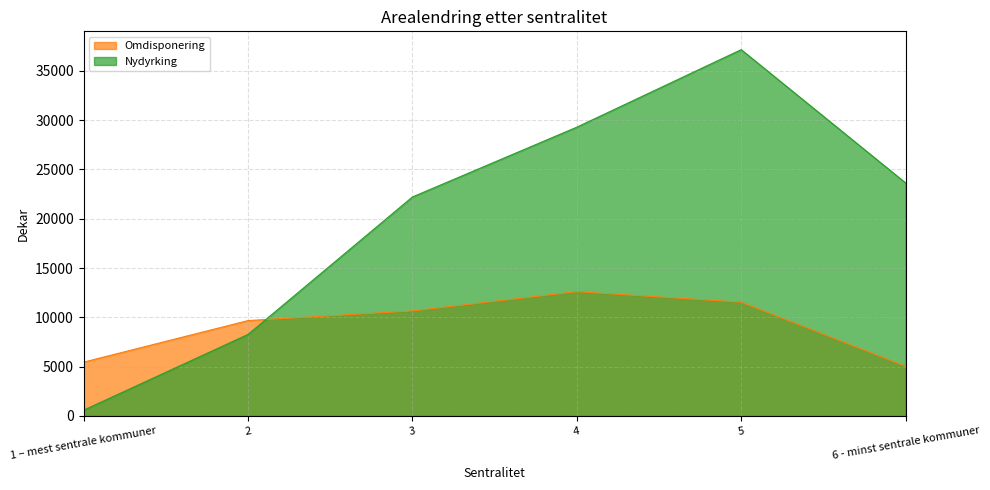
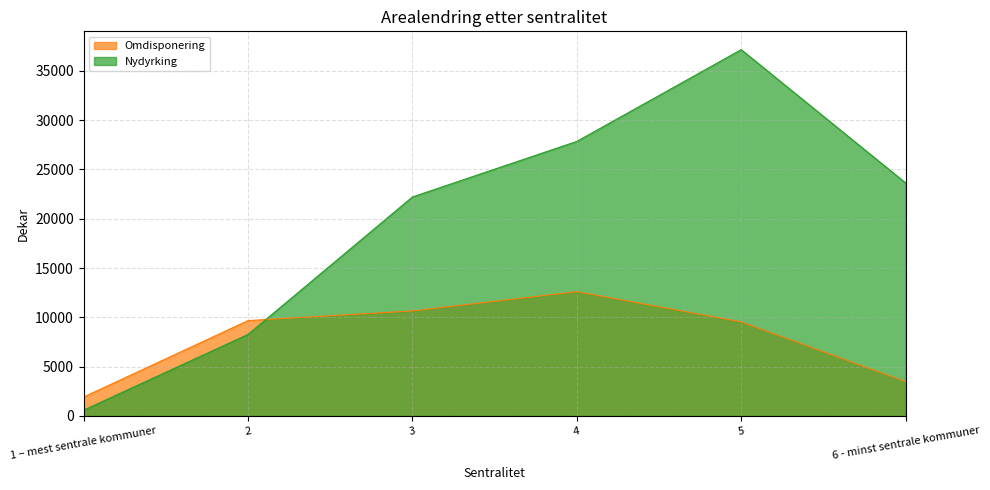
  {
    "Omdisponering": {
-     "1 – mest sentrale kommuner": 5000,
+     "1 – mest sentrale kommuner": 2000,
      "2": 10000,
      "3": 11000,
      "4": 13000,
-     "5": 12000,
-     "6 - minst sentrale kommuner": 5000
+     "5": 10000,
+     "6 - minst sentrale kommuner": 3000
    },
    "Nydyrking": {
      "1 – mest sentrale kommuner": 1000,
      "2": 8000,
      "3": 22000,
-     "4": 29000,
+     "4": 28000,
      "5": 37000,
      "6 - minst sentrale kommuner": 24000
    }
  }
